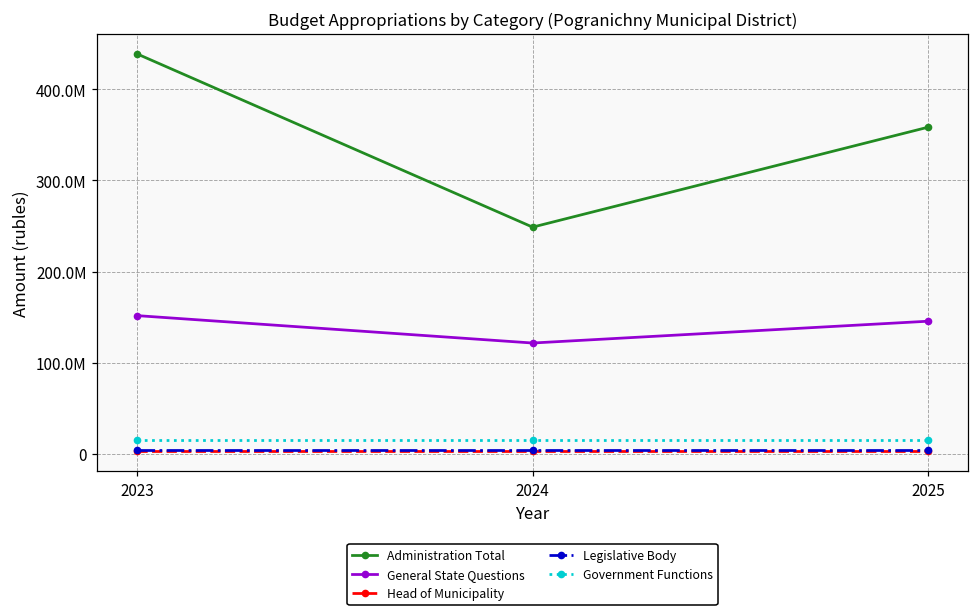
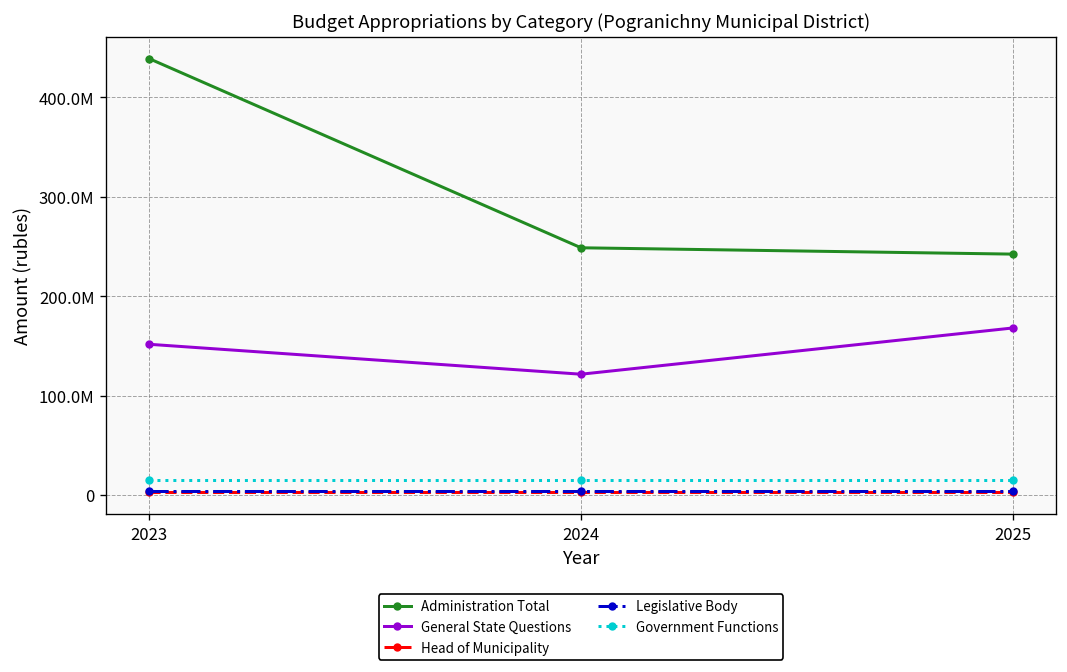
  {
    "Administration Total": {
      "2023": 440000000,
      "2024": 250000000,
-     "2025": 360000000
+     "2025": 240000000
    },
    "General State Questions": {
      "2023": 150000000,
      "2024": 120000000,
-     "2025": 150000000
+     "2025": 170000000
    },
    "Government Functions": {
      "2023": 20000000,
      "2024": 20000000,
      "2025": 20000000
    }
  }
